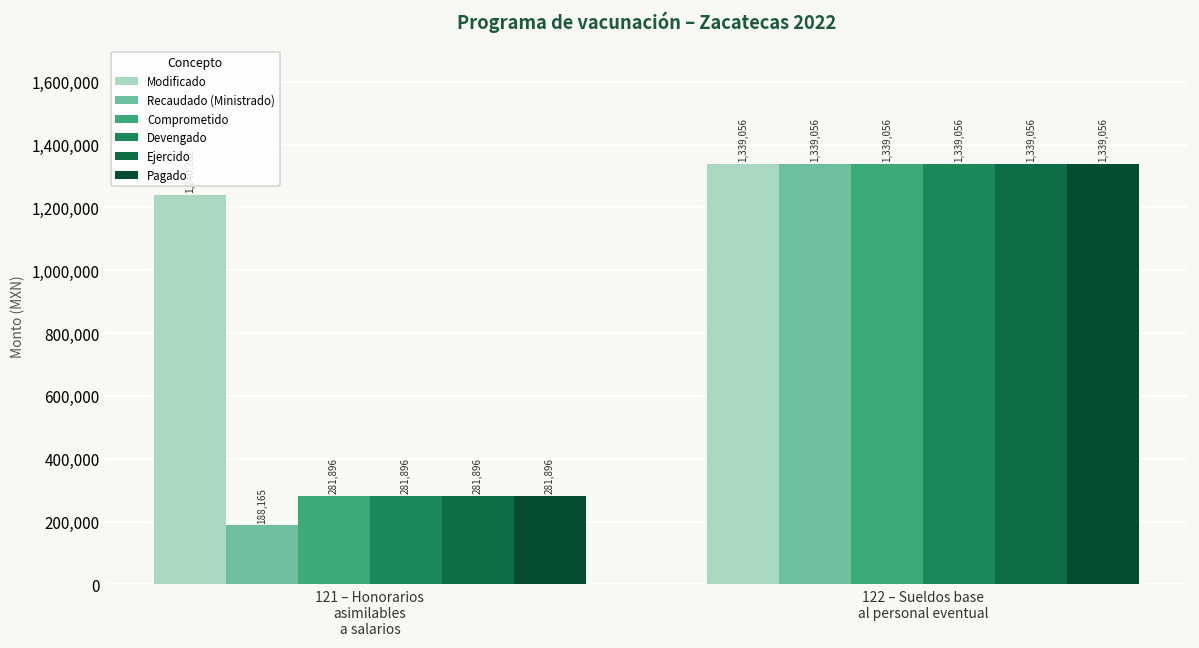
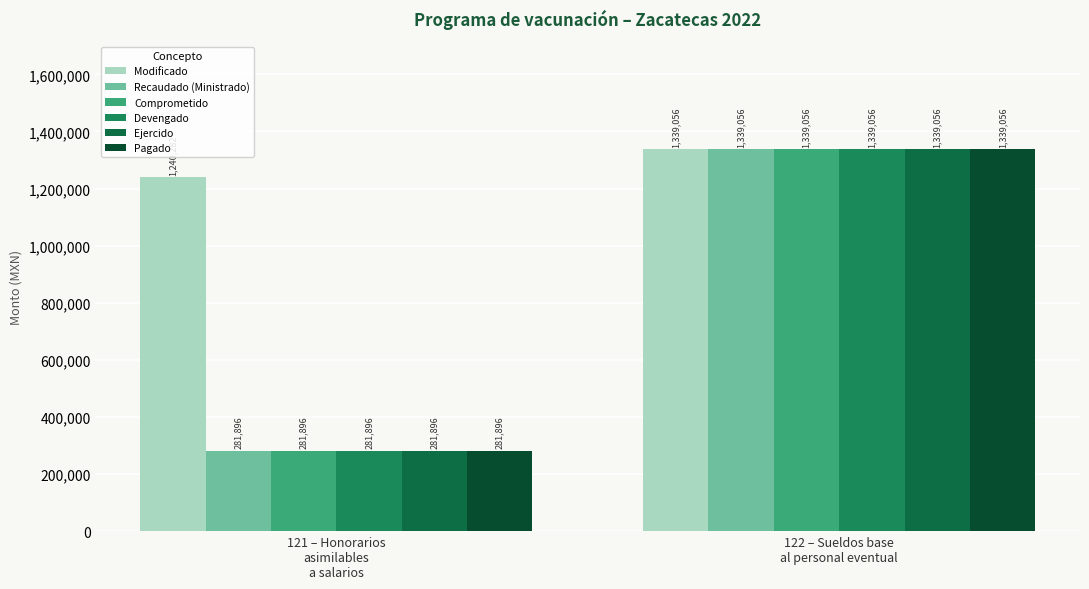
  {
    "Modificado": {
      "122 – Sueldos base al personal eventual": "1,339,056"
    },
    "Recaudado (Ministrado)": {
-     "121 – Honorarios asimilables a salarios": "188,165",
+     "121 – Honorarios asimilables a salarios": "281,896",
      "122 – Sueldos base al personal eventual": "1,339,056"
    }
  }
